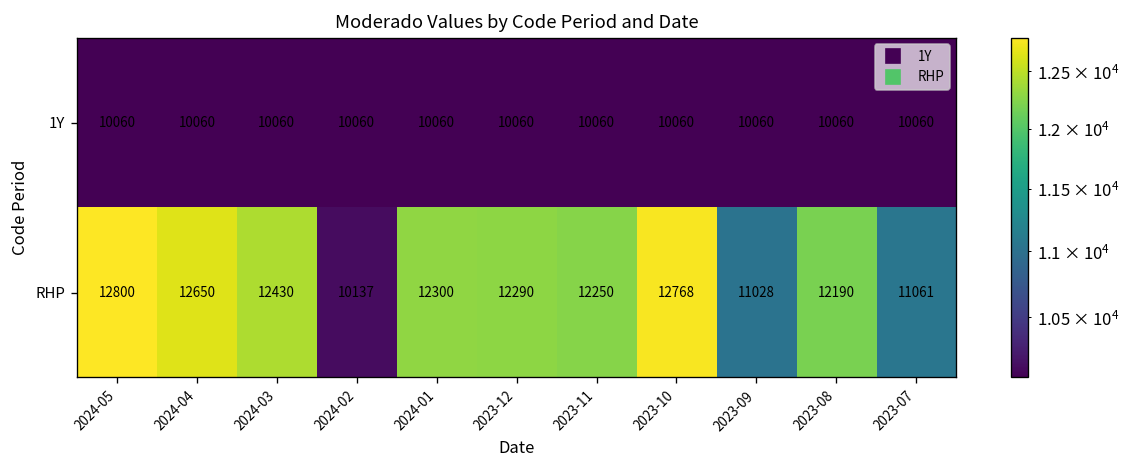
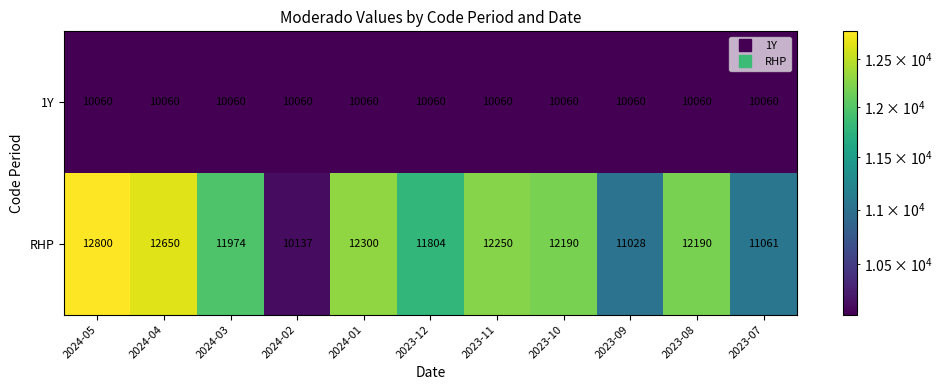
  {
    "1Y": {
      "2024-05": 10060,
      "2024-04": 10060,
      "2024-03": 10060,
      "2024-02": 10060,
      "2024-01": 10060,
      "2023-12": 10060,
      "2023-11": 10060,
      "2023-10": 10060,
      "2023-09": 10060,
      "2023-08": 10060,
      "2023-07": 10060
    },
    "RHP": {
      "2024-05": 12800,
      "2024-04": 12650,
-     "2024-03": 12430,
+     "2024-03": 11974,
      "2024-02": 10137,
      "2024-01": 12300,
-     "2023-12": 12290,
+     "2023-12": 11804,
      "2023-11": 12250,
-     "2023-10": 12768,
+     "2023-10": 12190,
      "2023-09": 11028,
      "2023-08": 12190,
      "2023-07": 11061
    }
  }
